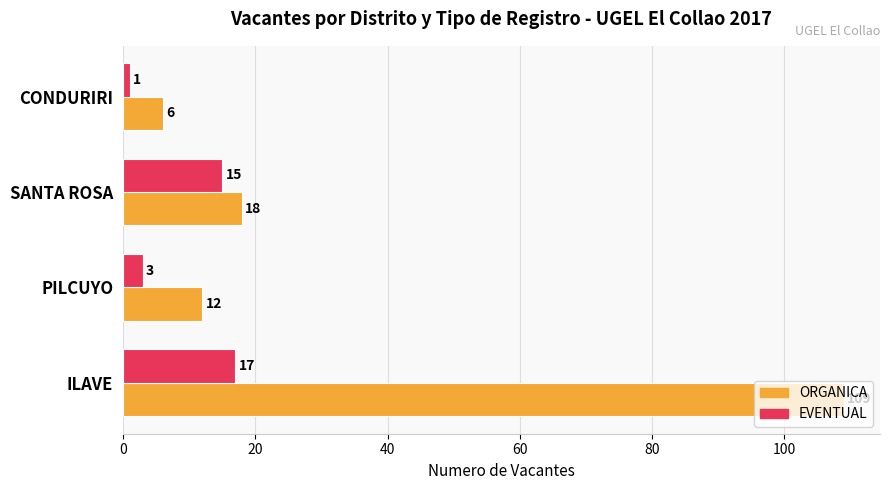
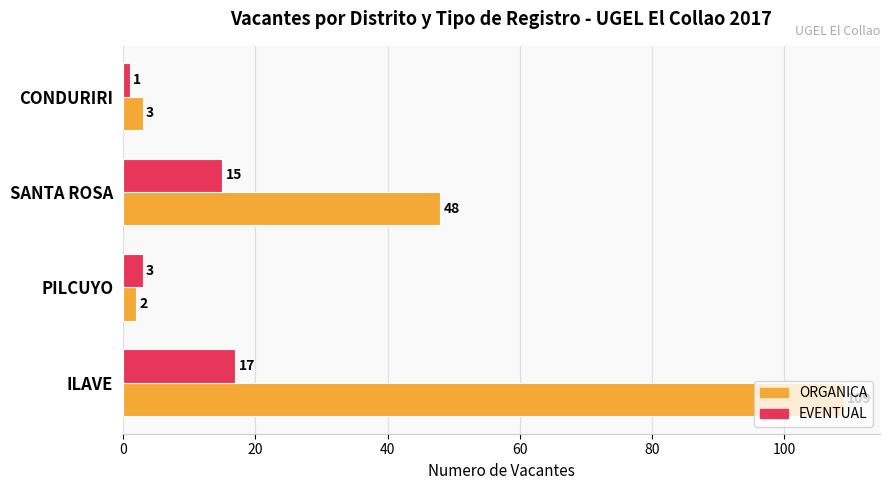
  {
    "ORGANICA": {
-     "CONDURIRI": 6,
-     "SANTA ROSA": 18,
-     "PILCUYO": 12
+     "CONDURIRI": 3,
+     "SANTA ROSA": 48,
+     "PILCUYO": 2
    },
    "EVENTUAL": {
      "CONDURIRI": 1,
      "SANTA ROSA": 15,
      "PILCUYO": 3,
      "ILAVE": 17
    }
  }
